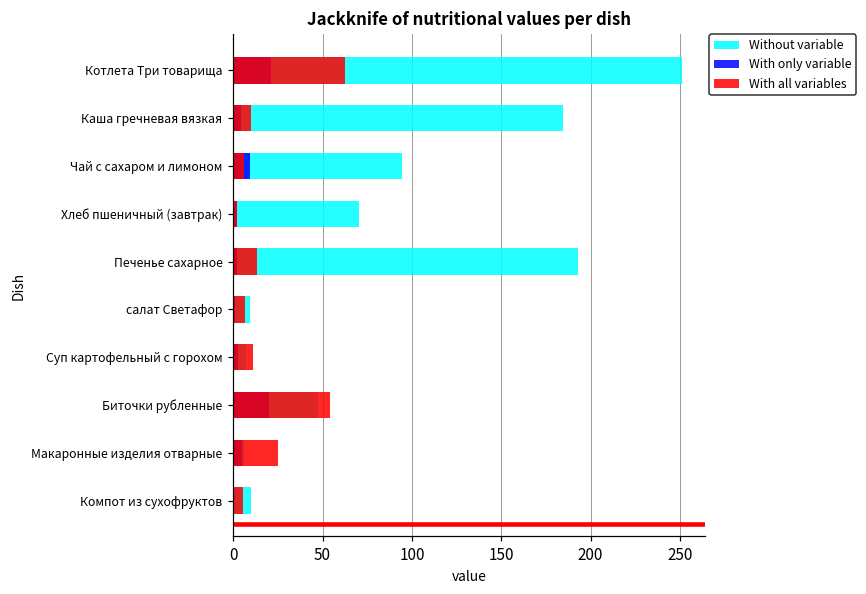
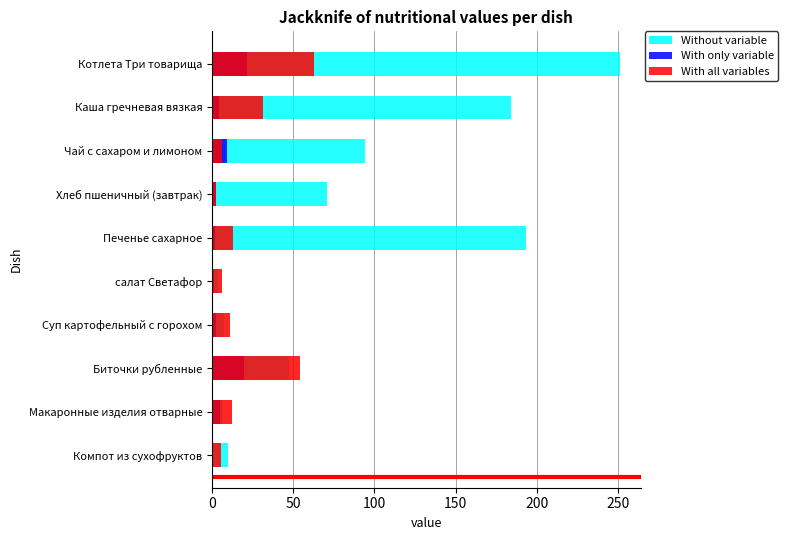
  {
    "Without variable": {
      "Котлета Три товарища": 251,
      "Каша гречневая вязкая": 184,
      "Чай с сахаром и лимоном": 94,
      "Хлеб пшеничный (завтрак)": 70,
      "Печенье сахарное": 193,
-     "салат Светафор": 10,
+     "салат Светафор": 4,
      "Компот из сухофруктов": 10
    },
    "With all variables": {
-     "Каша гречневая вязкая": 10,
+     "Каша гречневая вязкая": 31,
      "Суп картофельный с горохом": 11,
      "Биточки рубленные": 54,
-     "Макаронные изделия отварные": 25
+     "Макаронные изделия отварные": 12
    }
  }
